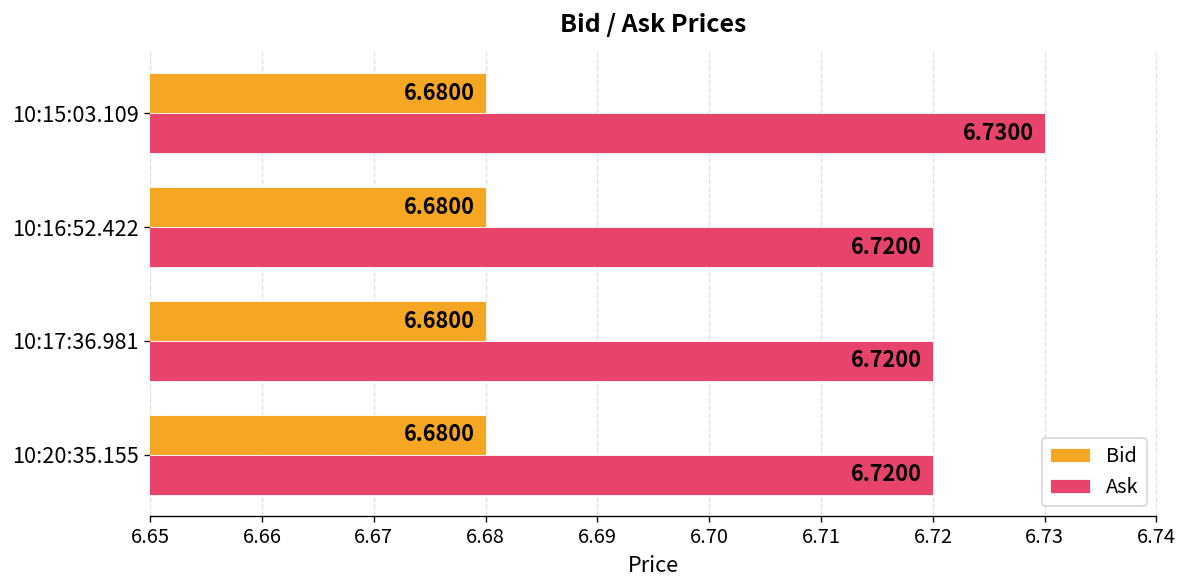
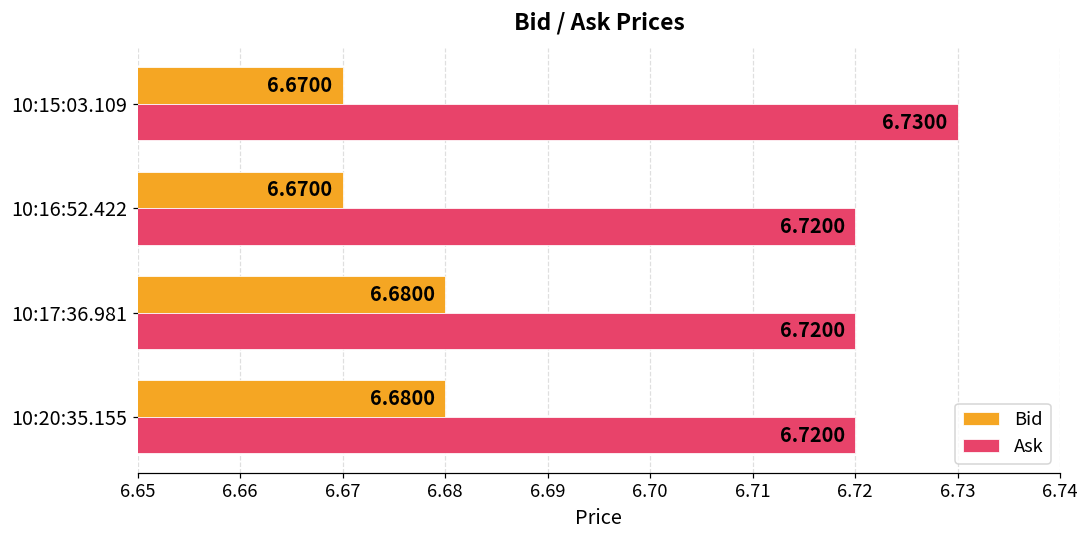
  {
    "Bid": {
-     "10:15:03.109": 6.6800,
-     "10:16:52.422": 6.6800,
+     "10:15:03.109": 6.6700,
+     "10:16:52.422": 6.6700,
      "10:17:36.981": 6.6800,
      "10:20:35.155": 6.6800
    },
    "Ask": {
      "10:15:03.109": 6.7300,
      "10:16:52.422": 6.7200,
      "10:17:36.981": 6.7200,
      "10:20:35.155": 6.7200
    }
  }
